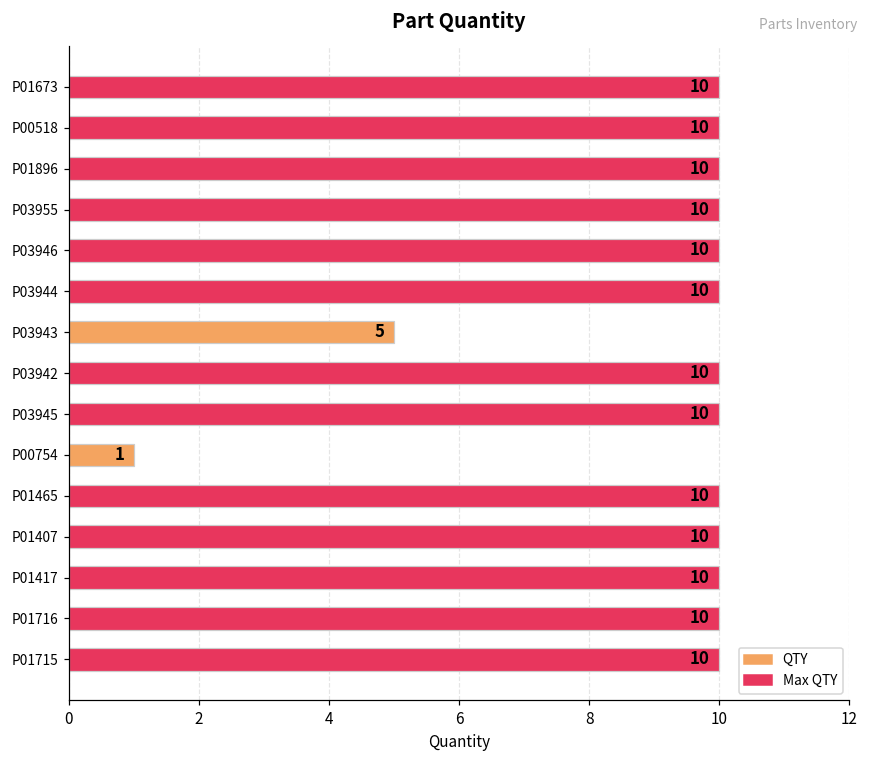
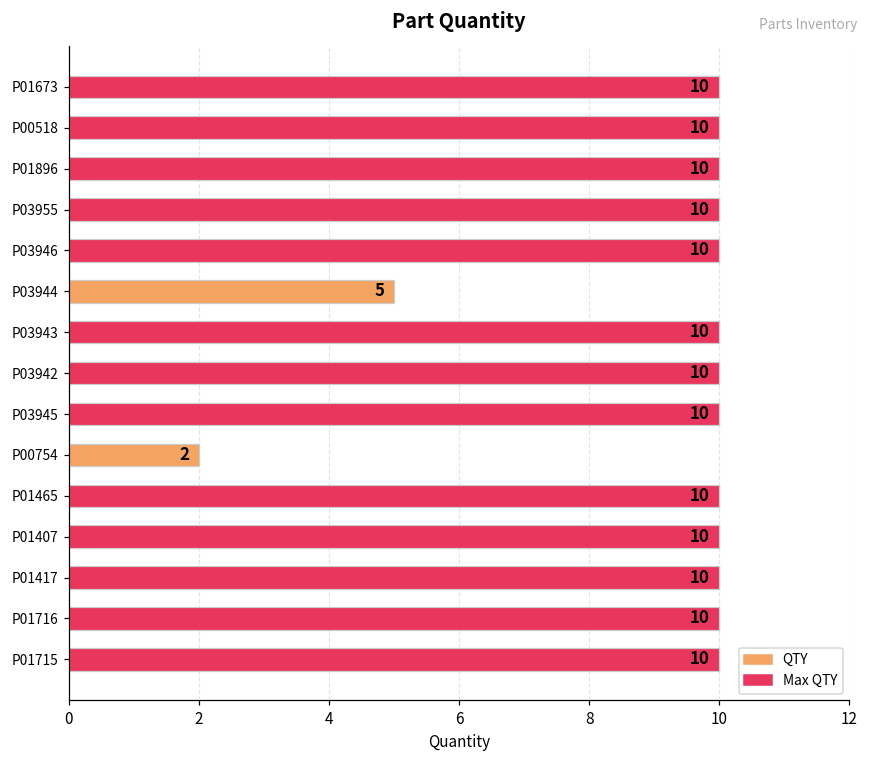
  {
    "P01673": 10,
    "P00518": 10,
    "P01896": 10,
    "P03955": 10,
    "P03946": 10,
-   "P03944": 10,
-   "P03943": 5,
+   "P03944": 5,
+   "P03943": 10,
    "P03942": 10,
    "P03945": 10,
-   "P00754": 1,
+   "P00754": 2,
    "P01465": 10,
    "P01407": 10,
    "P01417": 10,
    "P01716": 10,
    "P01715": 10
  }
